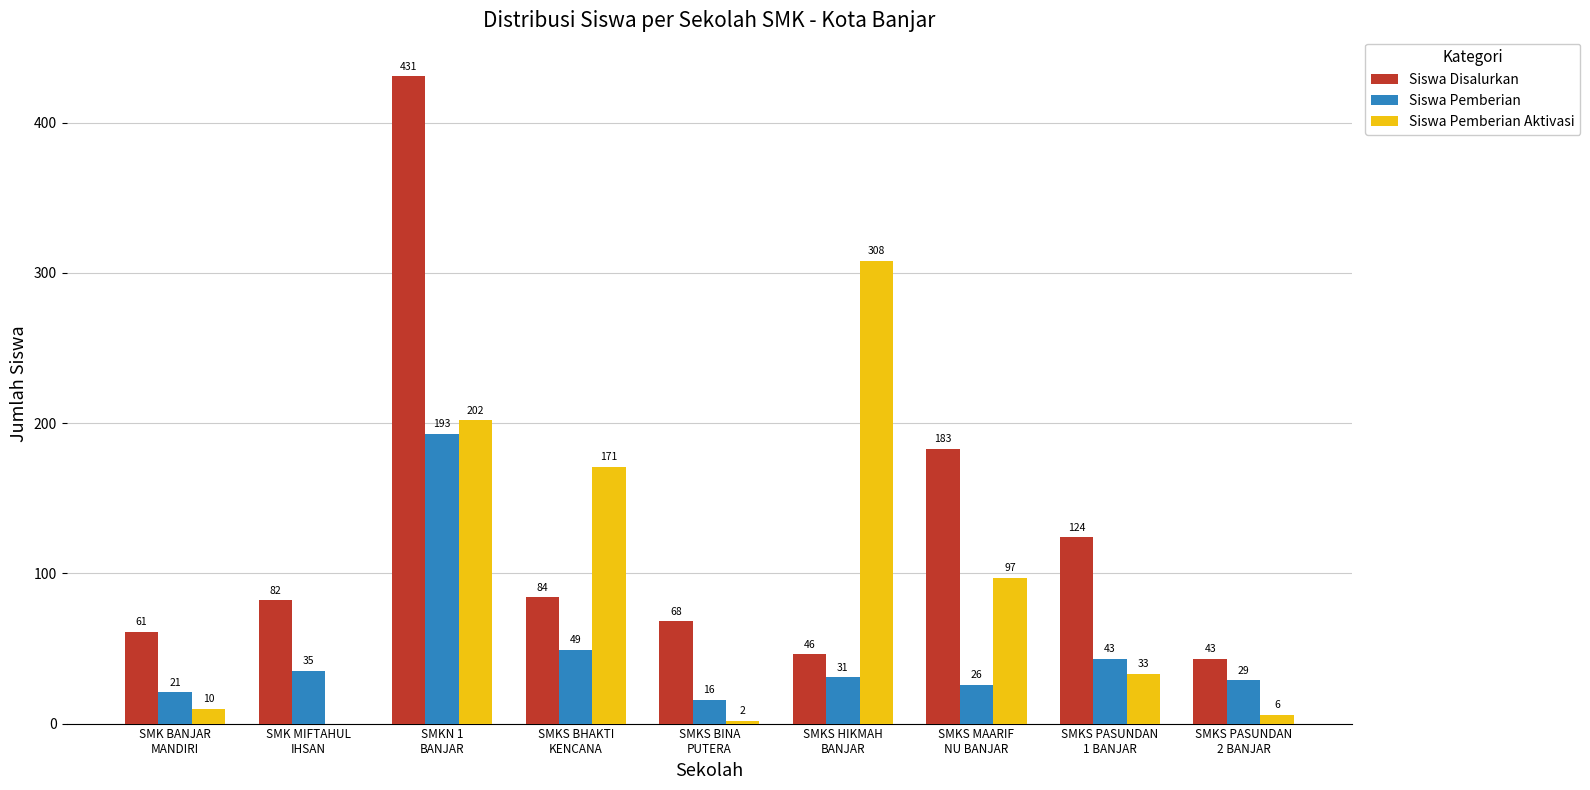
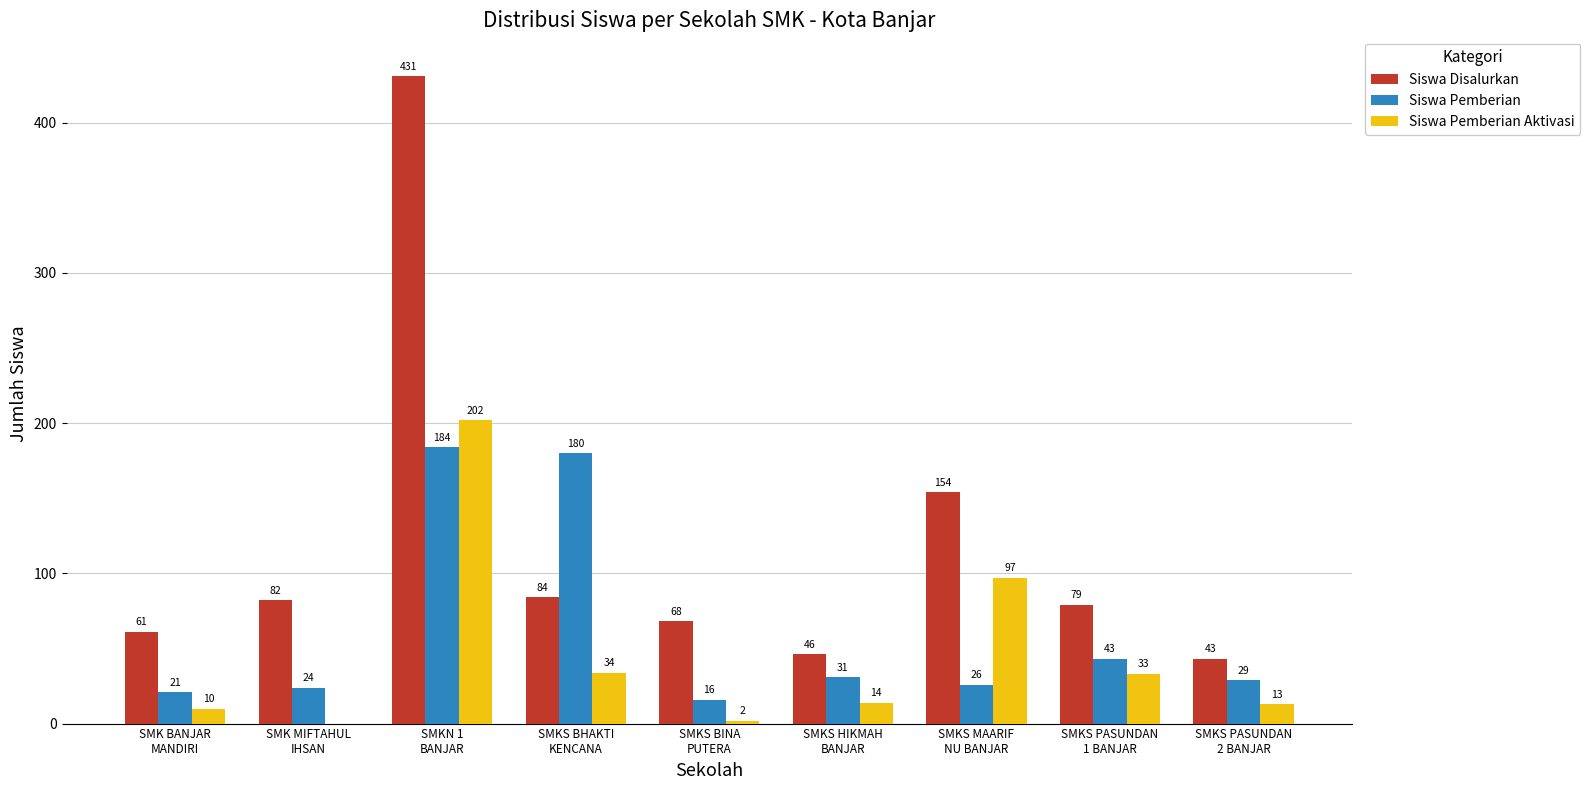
  {
    "Siswa Disalurkan": {
      "SMK BANJAR MANDIRI": 61,
      "SMK MIFTAHUL IHSAN": 82,
      "SMKN 1 BANJAR": 431,
      "SMKS BHAKTI KENCANA": 84,
      "SMKS BINA PUTERA": 68,
      "SMKS HIKMAH BANJAR": 46,
-     "SMKS MAARIF NU BANJAR": 183,
-     "SMKS PASUNDAN 1 BANJAR": 124,
+     "SMKS MAARIF NU BANJAR": 154,
+     "SMKS PASUNDAN 1 BANJAR": 79,
      "SMKS PASUNDAN 2 BANJAR": 43
    },
    "Siswa Pemberian": {
      "SMK BANJAR MANDIRI": 21,
-     "SMK MIFTAHUL IHSAN": 35,
-     "SMKN 1 BANJAR": 193,
-     "SMKS BHAKTI KENCANA": 49,
+     "SMK MIFTAHUL IHSAN": 24,
+     "SMKN 1 BANJAR": 184,
+     "SMKS BHAKTI KENCANA": 180,
      "SMKS BINA PUTERA": 16,
      "SMKS HIKMAH BANJAR": 31,
      "SMKS MAARIF NU BANJAR": 26,
      "SMKS PASUNDAN 1 BANJAR": 43,
      "SMKS PASUNDAN 2 BANJAR": 29
    },
    "Siswa Pemberian Aktivasi": {
      "SMK BANJAR MANDIRI": 10,
      "SMKN 1 BANJAR": 202,
-     "SMKS BHAKTI KENCANA": 171,
+     "SMKS BHAKTI KENCANA": 34,
      "SMKS BINA PUTERA": 2,
-     "SMKS HIKMAH BANJAR": 308,
+     "SMKS HIKMAH BANJAR": 14,
      "SMKS MAARIF NU BANJAR": 97,
      "SMKS PASUNDAN 1 BANJAR": 33,
-     "SMKS PASUNDAN 2 BANJAR": 6
+     "SMKS PASUNDAN 2 BANJAR": 13
    }
  }
